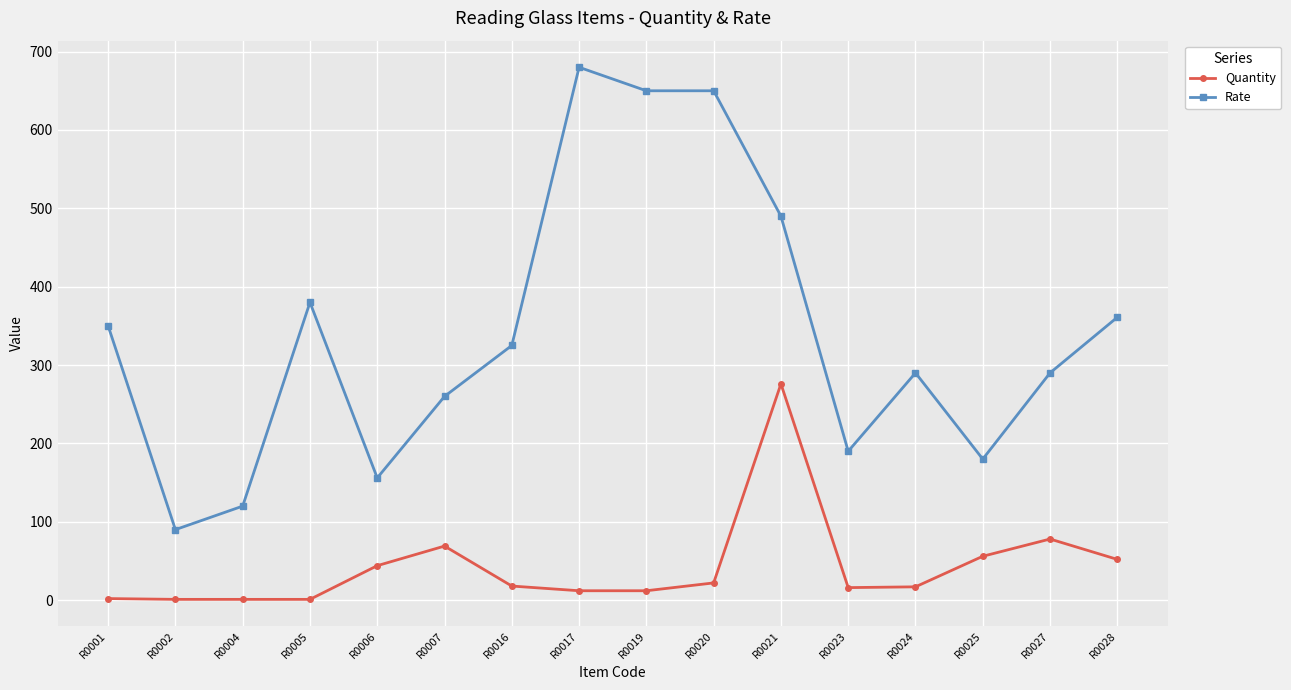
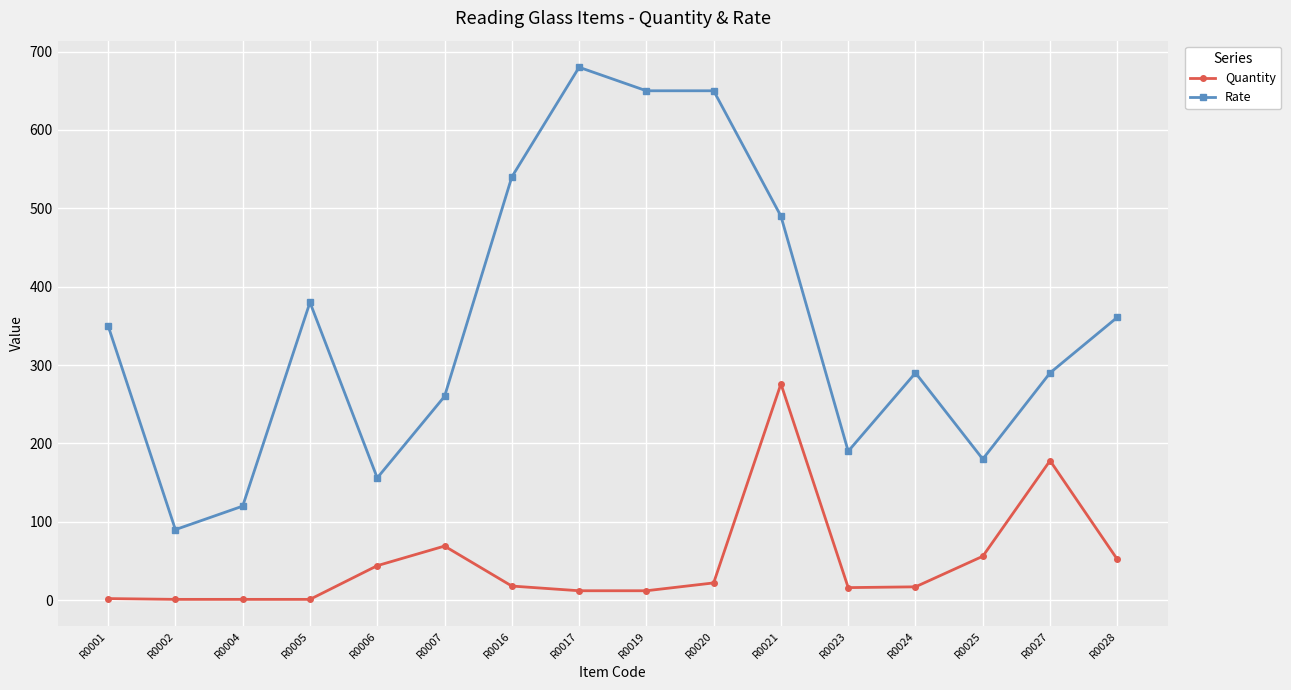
  {
    "Quantity": {
      "R0001": 0,
      "R0002": 0,
      "R0004": 0,
      "R0005": 0,
      "R0006": 40,
      "R0007": 70,
      "R0016": 20,
      "R0017": 10,
      "R0019": 10,
      "R0020": 20,
      "R0021": 280,
      "R0023": 20,
      "R0024": 20,
      "R0025": 60,
-     "R0027": 80,
+     "R0027": 180,
      "R0028": 50
    },
    "Rate": {
      "R0001": 350,
      "R0002": 90,
      "R0004": 120,
      "R0005": 380,
      "R0006": 160,
      "R0007": 260,
-     "R0016": 330,
+     "R0016": 540,
      "R0017": 680,
      "R0019": 650,
      "R0020": 650,
      "R0021": 490,
      "R0023": 190,
      "R0024": 290,
      "R0025": 180,
      "R0027": 290,
      "R0028": 360
    }
  }
